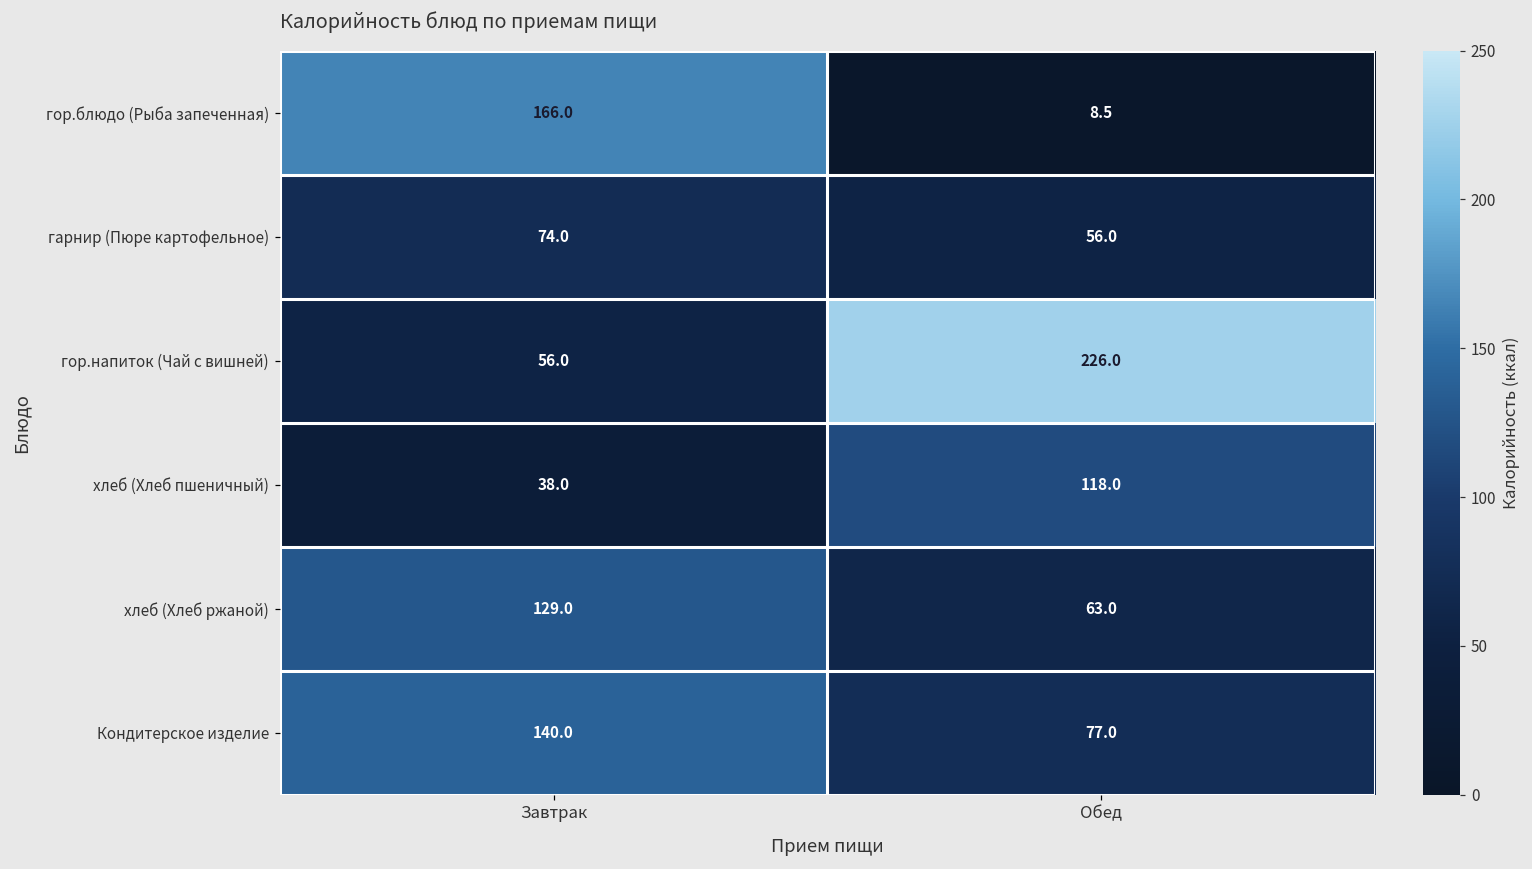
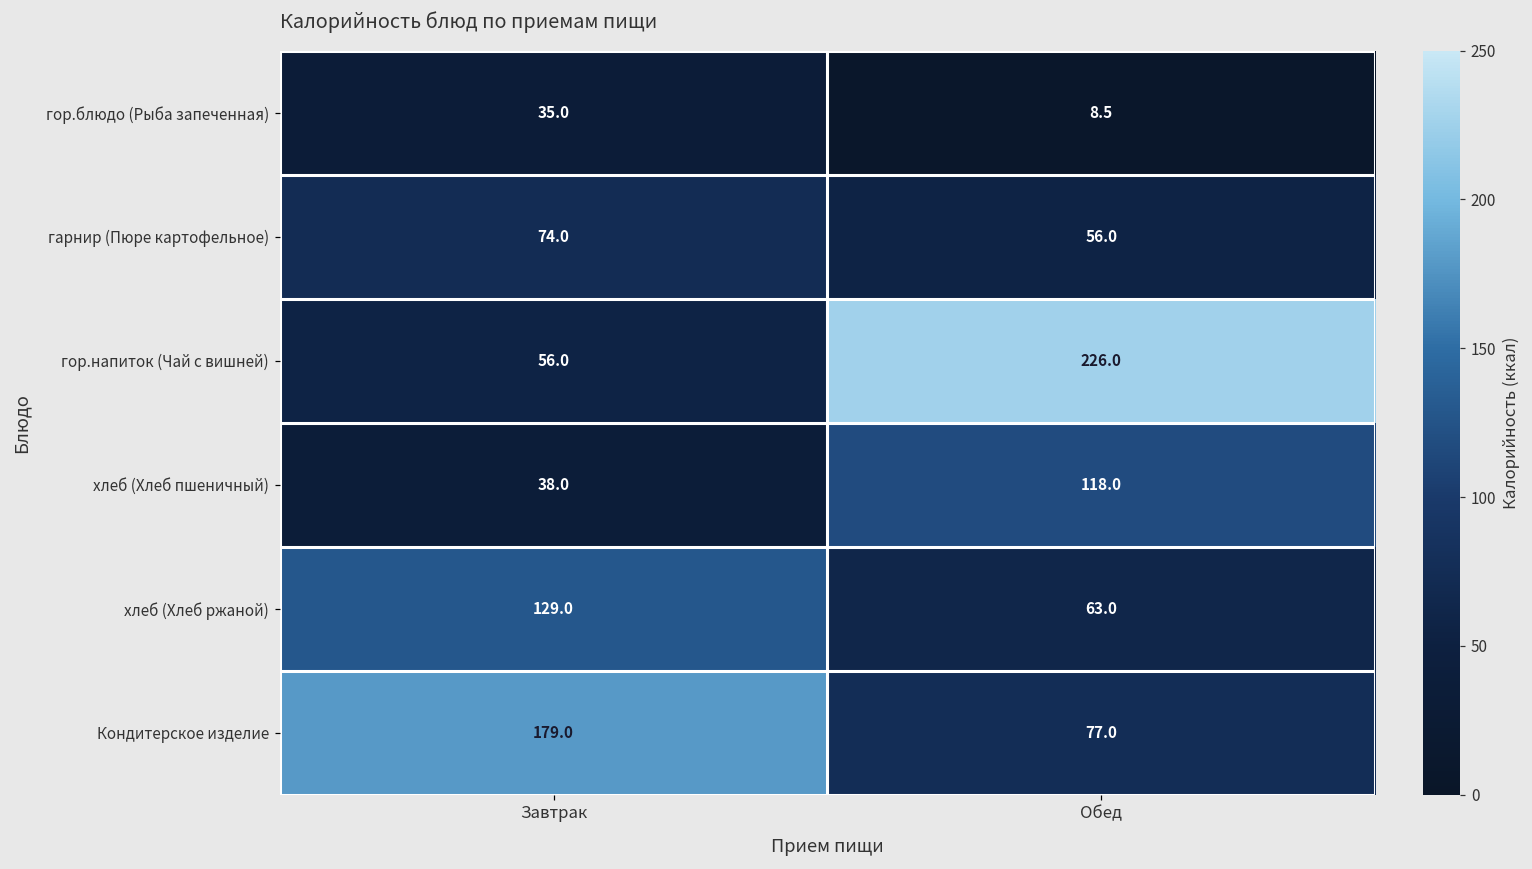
  {
    "гор.блюдо (Рыба запеченная)": {
-     "Завтрак": 166.0,
+     "Завтрак": 35.0,
      "Обед": 8.5
    },
    "гарнир (Пюре картофельное)": {
      "Завтрак": 74.0,
      "Обед": 56.0
    },
    "гор.напиток (Чай с вишней)": {
      "Завтрак": 56.0,
      "Обед": 226.0
    },
    "хлеб (Хлеб пшеничный)": {
      "Завтрак": 38.0,
      "Обед": 118.0
    },
    "хлеб (Хлеб ржаной)": {
      "Завтрак": 129.0,
      "Обед": 63.0
    },
    "Кондитерское изделие": {
-     "Завтрак": 140.0,
+     "Завтрак": 179.0,
      "Обед": 77.0
    }
  }
